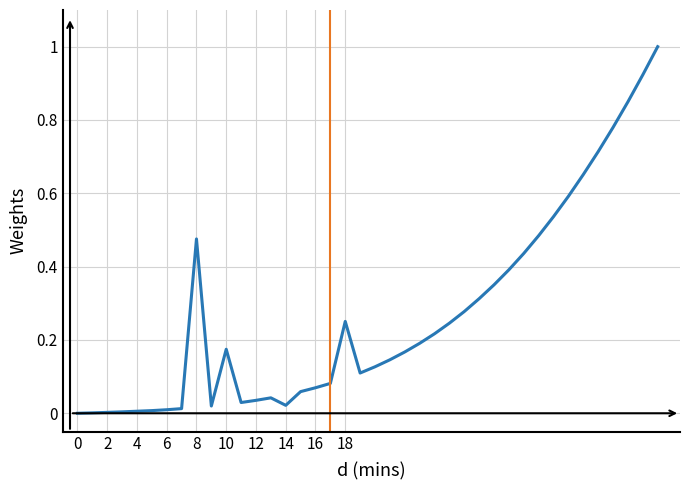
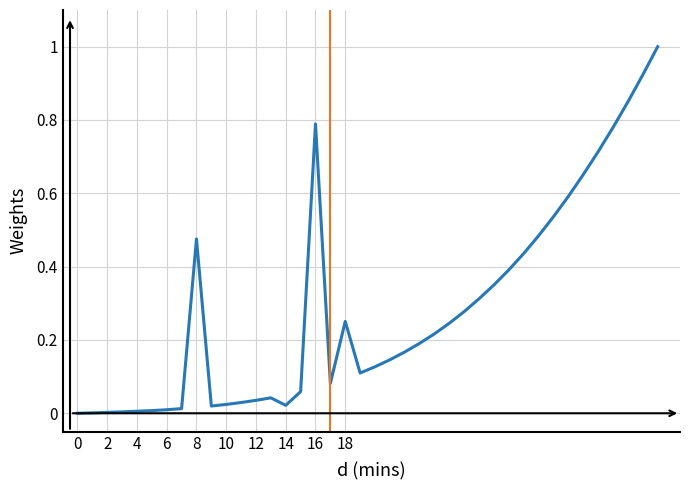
  {
    "0": 0.00,
    "2": 0.00,
    "4": 0.01,
    "6": 0.01,
    "8": 0.48,
-   "10": 0.17,
+   "10": 0.02,
    "12": 0.04,
    "14": 0.02,
-   "16": 0.07,
+   "16": 0.79,
    "18": 0.25
  }
